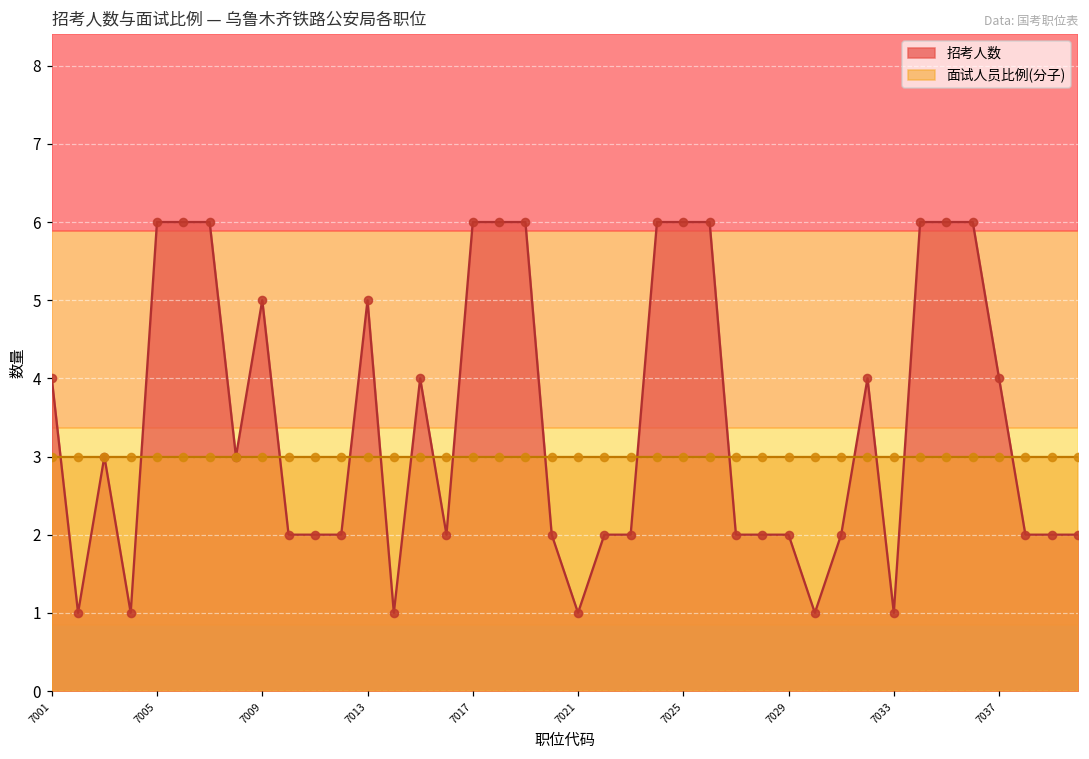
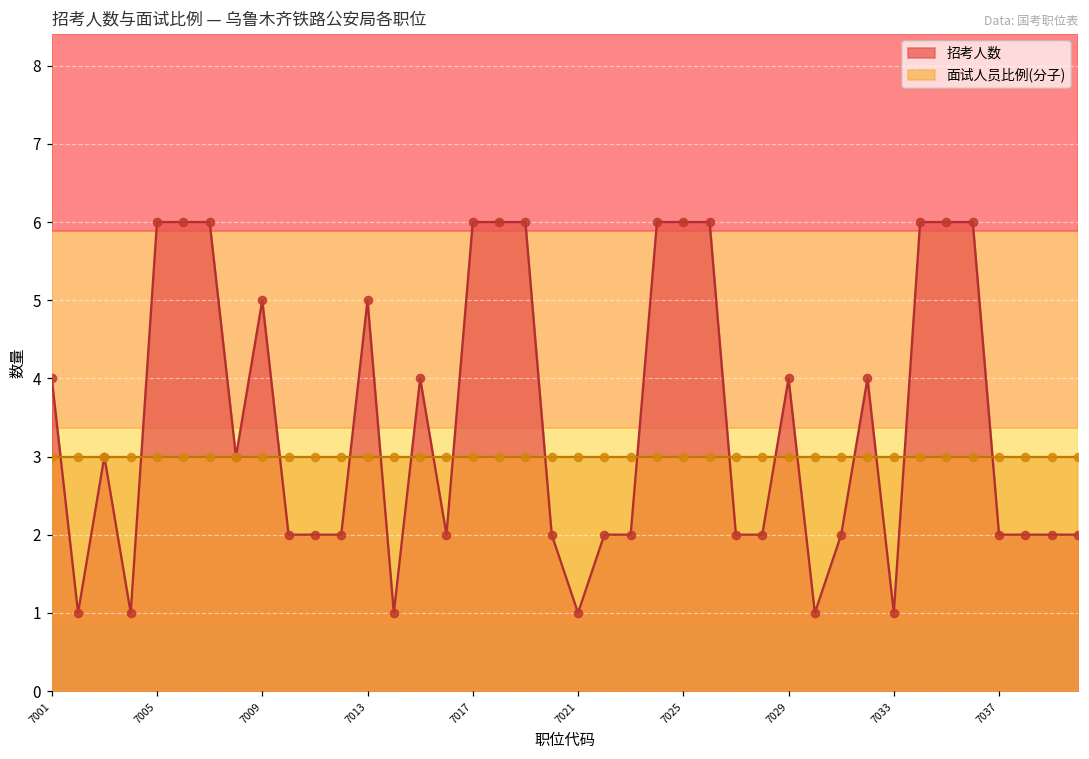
  {
    "招考人数": {
      "7001": 4,
      "7005": 6,
      "7009": 5,
      "7013": 5,
      "7017": 6,
      "7021": 1,
      "7025": 6,
-     "7029": 2,
+     "7029": 4,
      "7033": 1,
-     "7037": 4
+     "7037": 2
    },
    "面试人员比例(分子)": {
      "7001": 3,
      "7005": 3,
      "7009": 3,
      "7013": 3,
      "7017": 3,
      "7021": 3,
      "7025": 3,
      "7029": 3,
      "7033": 3,
      "7037": 3
    }
  }
